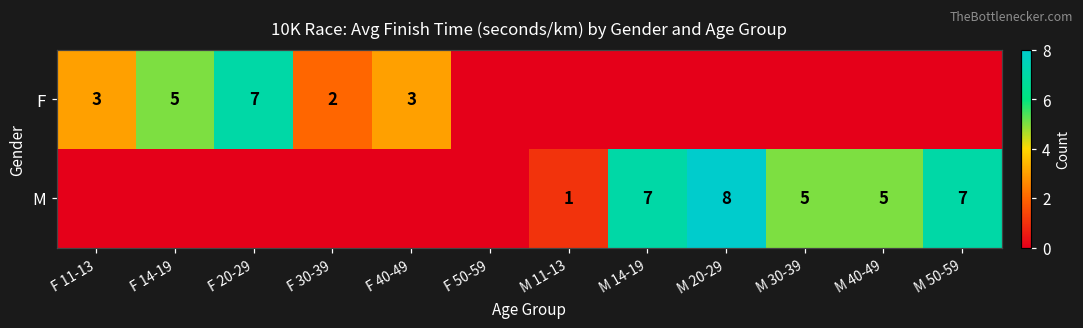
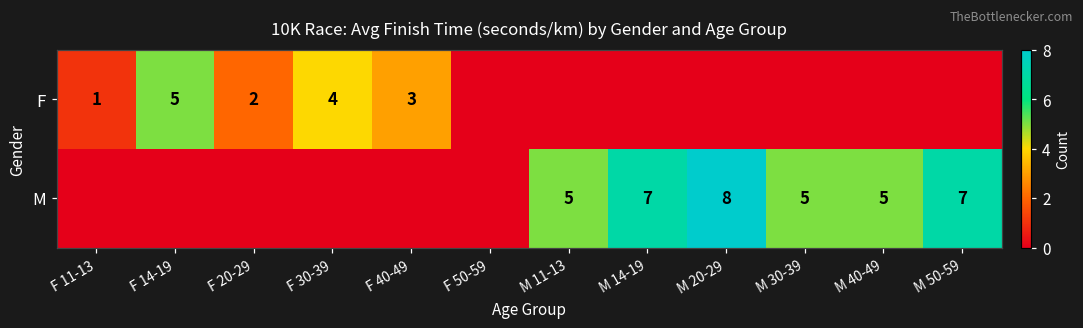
  {
    "F": {
-     "F 11-13": 3,
+     "F 11-13": 1,
      "F 14-19": 5,
-     "F 20-29": 7,
-     "F 30-39": 2,
+     "F 20-29": 2,
+     "F 30-39": 4,
      "F 40-49": 3
    },
    "M": {
-     "M 11-13": 1,
+     "M 11-13": 5,
      "M 14-19": 7,
      "M 20-29": 8,
      "M 30-39": 5,
      "M 40-49": 5,
      "M 50-59": 7
    }
  }
